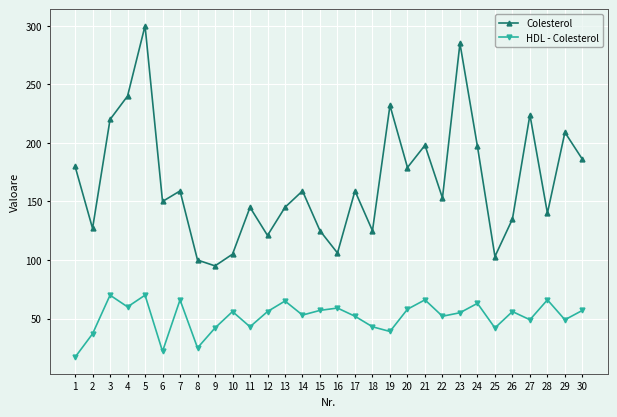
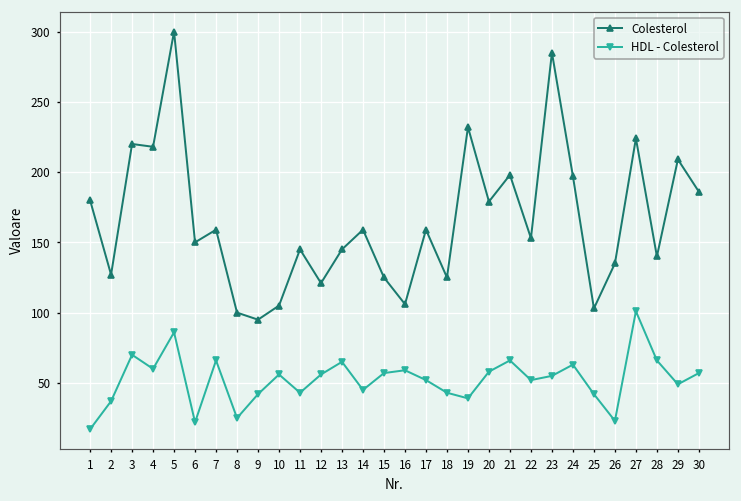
  {
    "Colesterol": {
      "1": 180,
      "2": 127,
      "3": 220,
-     "4": 240,
+     "4": 218,
      "5": 300,
      "6": 150,
      "7": 159,
      "8": 100,
      "9": 95,
      "10": 105,
      "11": 145,
      "12": 121,
      "13": 145,
      "14": 159,
      "15": 125,
      "16": 106,
      "17": 159,
      "18": 125,
      "19": 232,
      "20": 179,
      "21": 198,
      "22": 153,
      "23": 285,
      "24": 197,
      "25": 103,
      "26": 135,
      "27": 224,
      "28": 140,
      "29": 209,
      "30": 186
    },
    "HDL - Colesterol": {
      "1": 17,
      "2": 37,
      "3": 70,
      "4": 60,
-     "5": 70,
+     "5": 86,
      "6": 22,
      "7": 66,
      "8": 25,
      "9": 42,
      "10": 56,
      "11": 43,
      "12": 56,
      "13": 65,
-     "14": 53,
+     "14": 45,
      "15": 57,
      "16": 59,
      "17": 52,
      "18": 43,
      "19": 39,
      "20": 58,
      "21": 66,
      "22": 52,
      "23": 55,
      "24": 63,
      "25": 42,
-     "26": 56,
-     "27": 49,
+     "26": 23,
+     "27": 101,
      "28": 66,
      "29": 49,
      "30": 57
    }
  }
